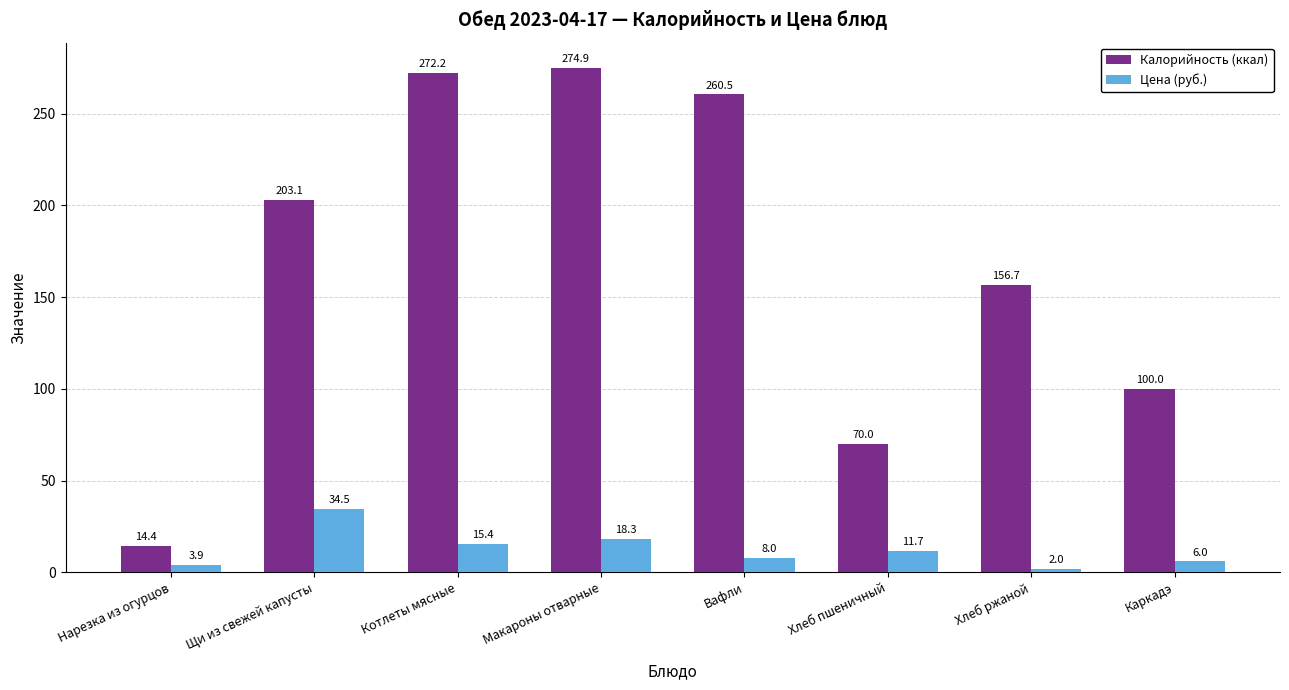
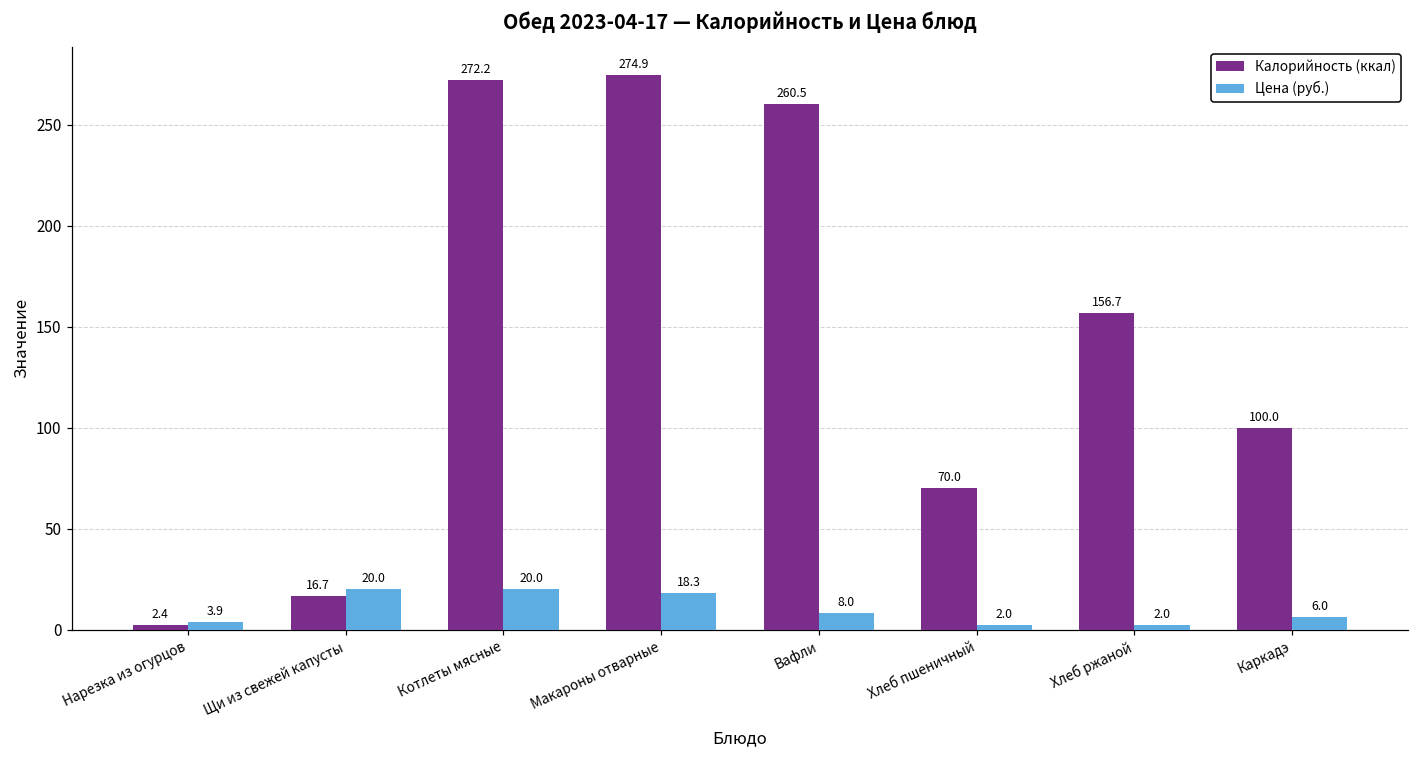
  {
    "Калорийность (ккал)": {
-     "Нарезка из огурцов": 14.4,
-     "Щи из свежей капусты": 203.1,
+     "Нарезка из огурцов": 2.4,
+     "Щи из свежей капусты": 16.7,
      "Котлеты мясные": 272.2,
      "Макароны отварные": 274.9,
      "Вафли": 260.5,
      "Хлеб пшеничный": 70.0,
      "Хлеб ржаной": 156.7,
      "Каркадэ": 100.0
    },
    "Цена (руб.)": {
      "Нарезка из огурцов": 3.9,
-     "Щи из свежей капусты": 34.5,
-     "Котлеты мясные": 15.4,
+     "Щи из свежей капусты": 20.0,
+     "Котлеты мясные": 20.0,
      "Макароны отварные": 18.3,
      "Вафли": 8.0,
-     "Хлеб пшеничный": 11.7,
+     "Хлеб пшеничный": 2.0,
      "Хлеб ржаной": 2.0,
      "Каркадэ": 6.0
    }
  }
